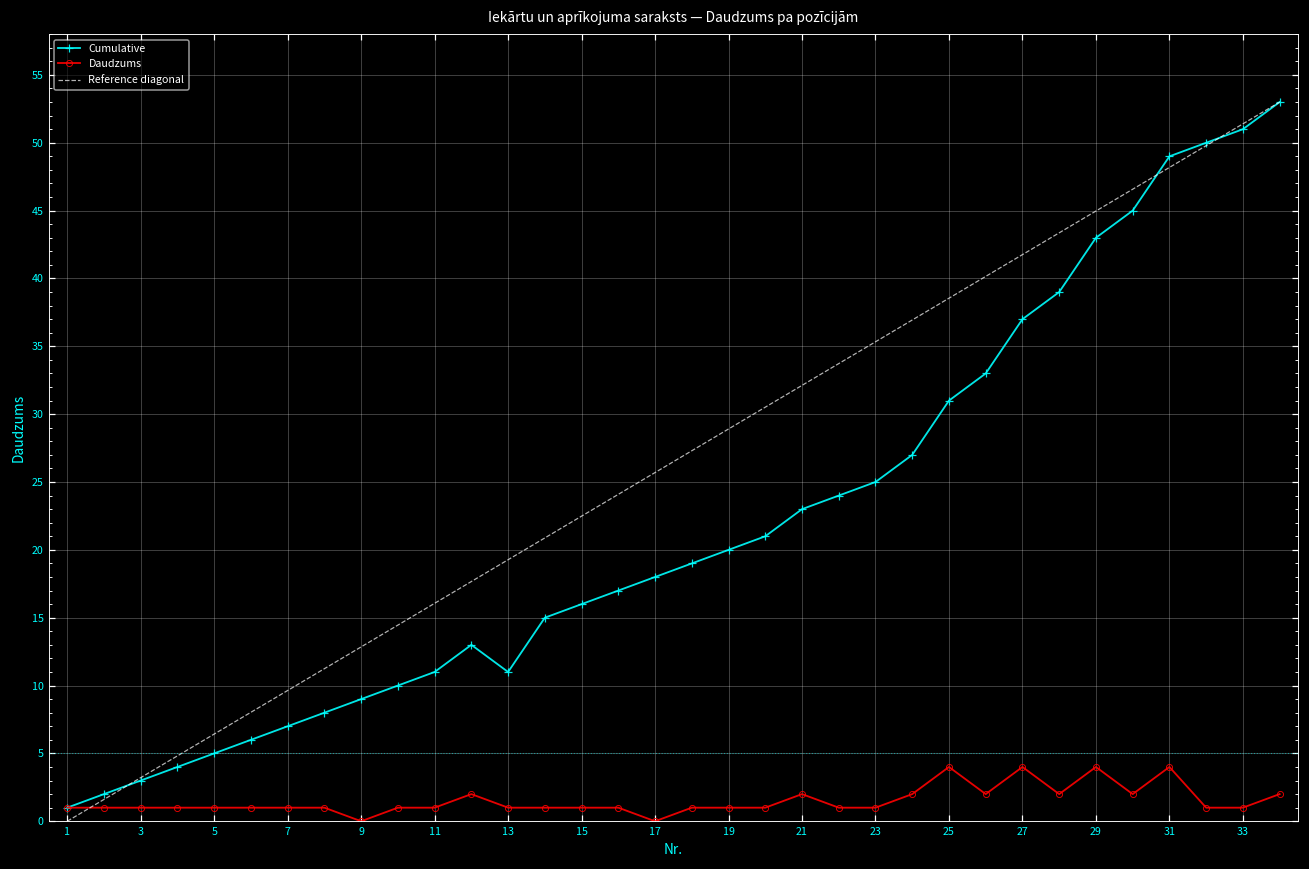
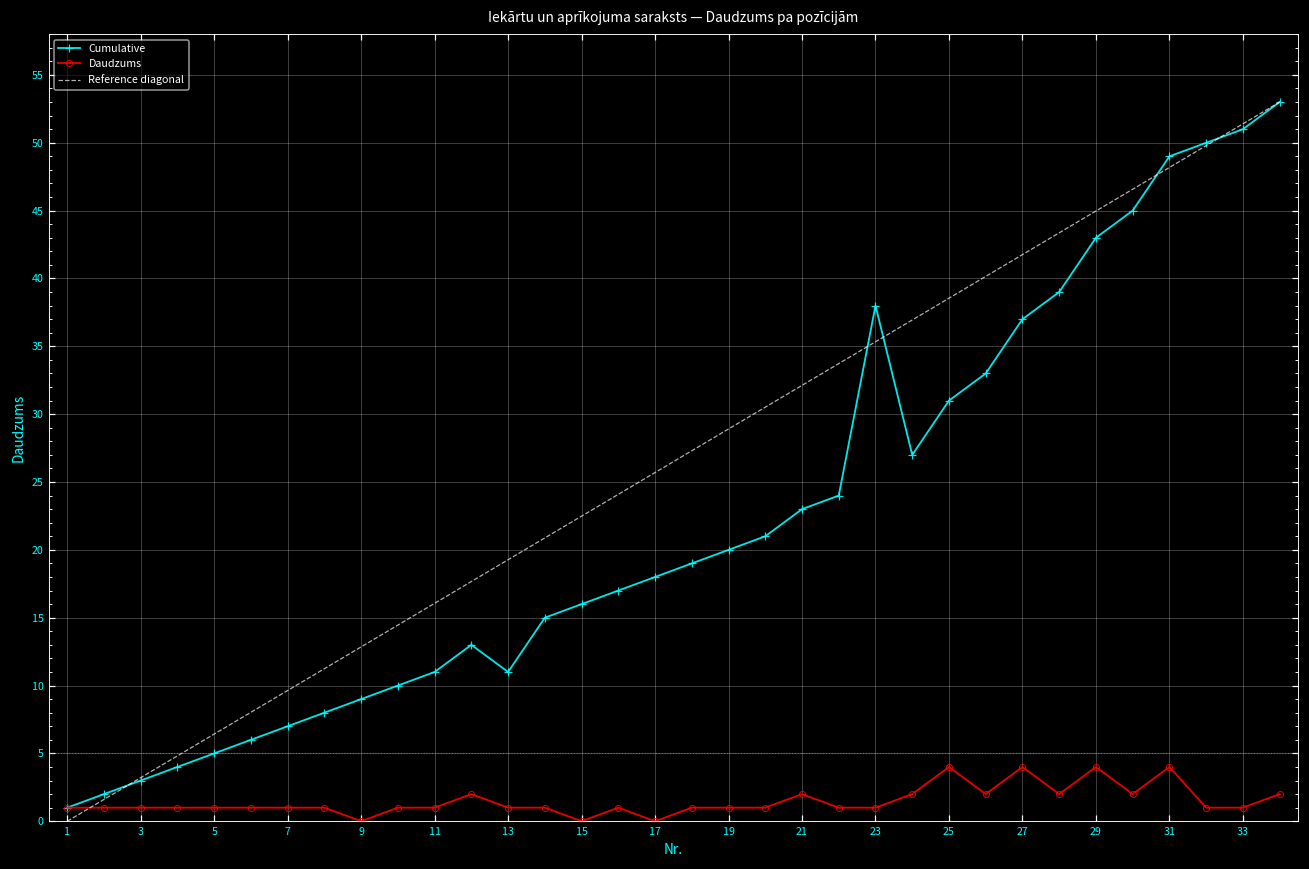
  {
    "Cumulative": {
      "3": 3,
      "5": 5,
      "7": 7,
      "9": 9,
      "11": 11,
      "13": 11,
      "15": 16,
      "17": 18,
      "19": 20,
      "21": 23,
-     "23": 25,
+     "23": 38,
      "25": 31,
      "27": 37,
      "29": 43,
      "31": 49,
      "33": 51
    },
    "Daudzums": {
      "3": 1,
      "5": 1,
      "7": 1,
      "9": 0,
      "11": 1,
      "13": 1,
-     "15": 1,
+     "15": 0,
      "17": 0,
      "19": 1,
      "21": 2,
      "23": 1,
      "25": 4,
      "27": 4,
      "29": 4,
      "31": 4,
      "33": 1
    },
    "Reference diagonal": {
      "1": 0
    }
  }
